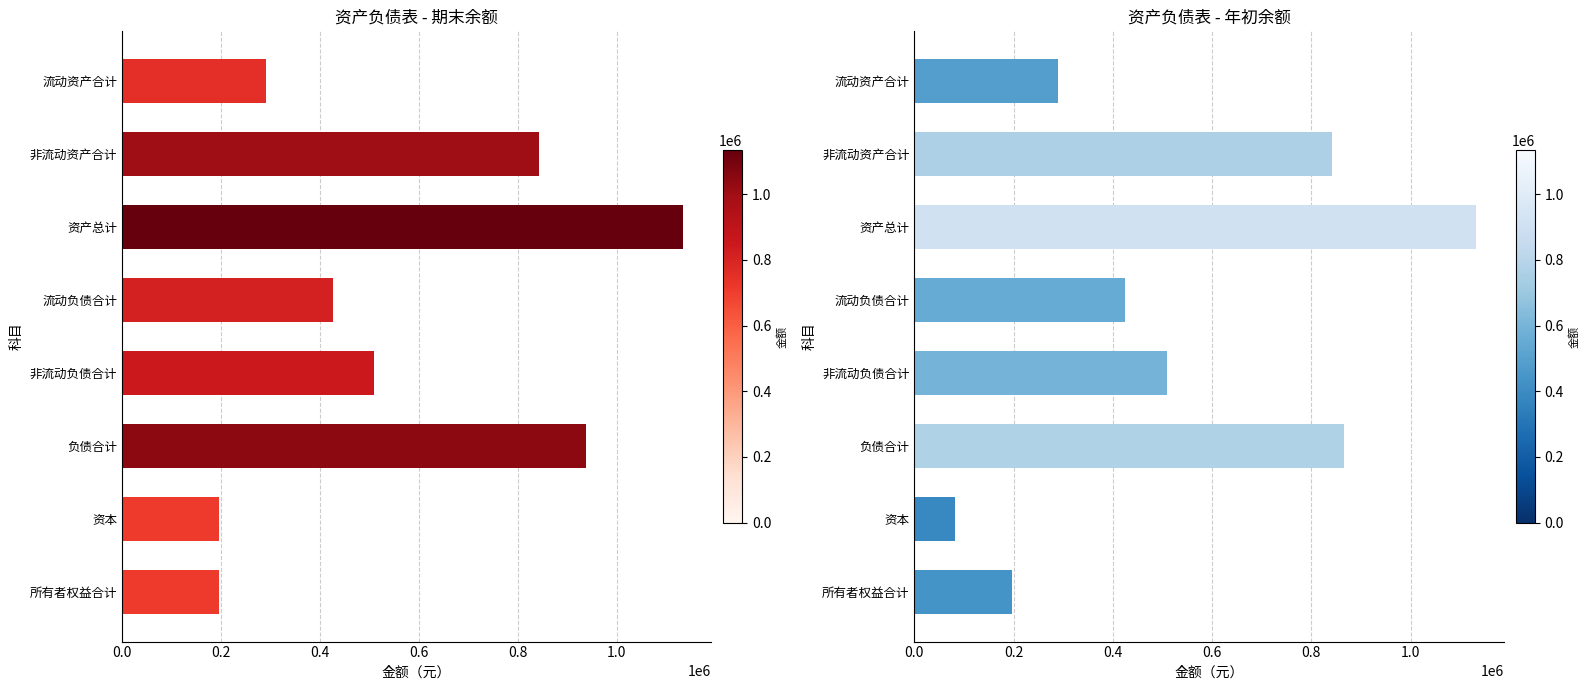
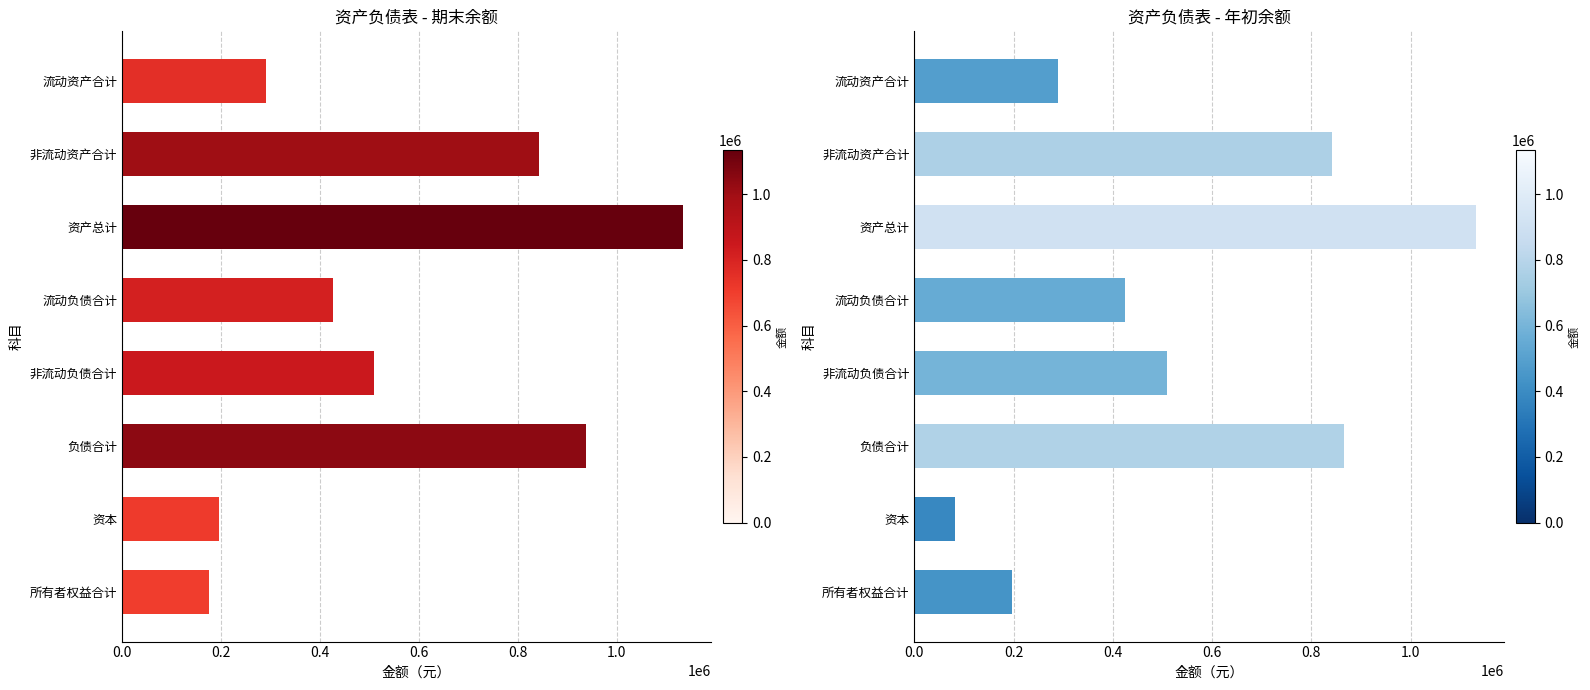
  {
    "资产负债表 - 期末余额": {
      "流动资产合计": 290000,
      "非流动资产合计": 840000,
      "资产总计": 1130000,
      "流动负债合计": 430000,
      "非流动负债合计": 510000,
      "负债合计": 940000,
      "资本": 200000,
-     "所有者权益合计": 200000
+     "所有者权益合计": 180000
    },
    "资产负债表 - 年初余额": {
      "流动资产合计": 290000,
      "非流动资产合计": 840000,
      "资产总计": 1130000,
      "流动负债合计": 420000,
      "非流动负债合计": 510000,
      "负债合计": 870000,
      "资本": 80000,
      "所有者权益合计": 200000
    }
  }
